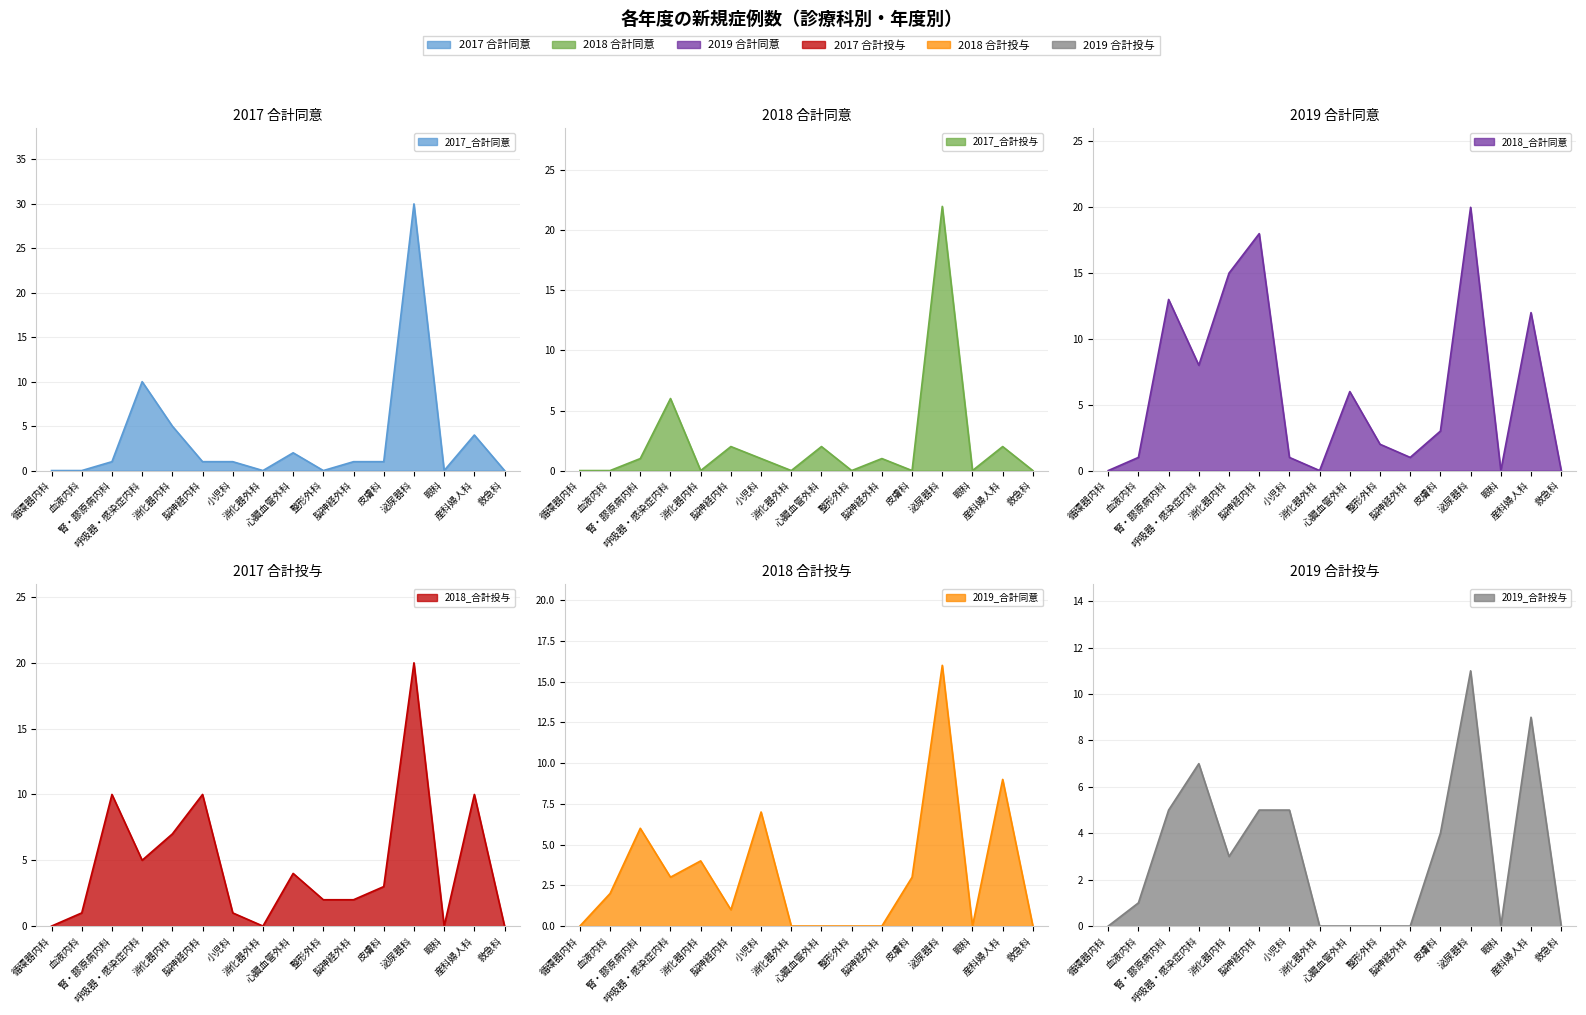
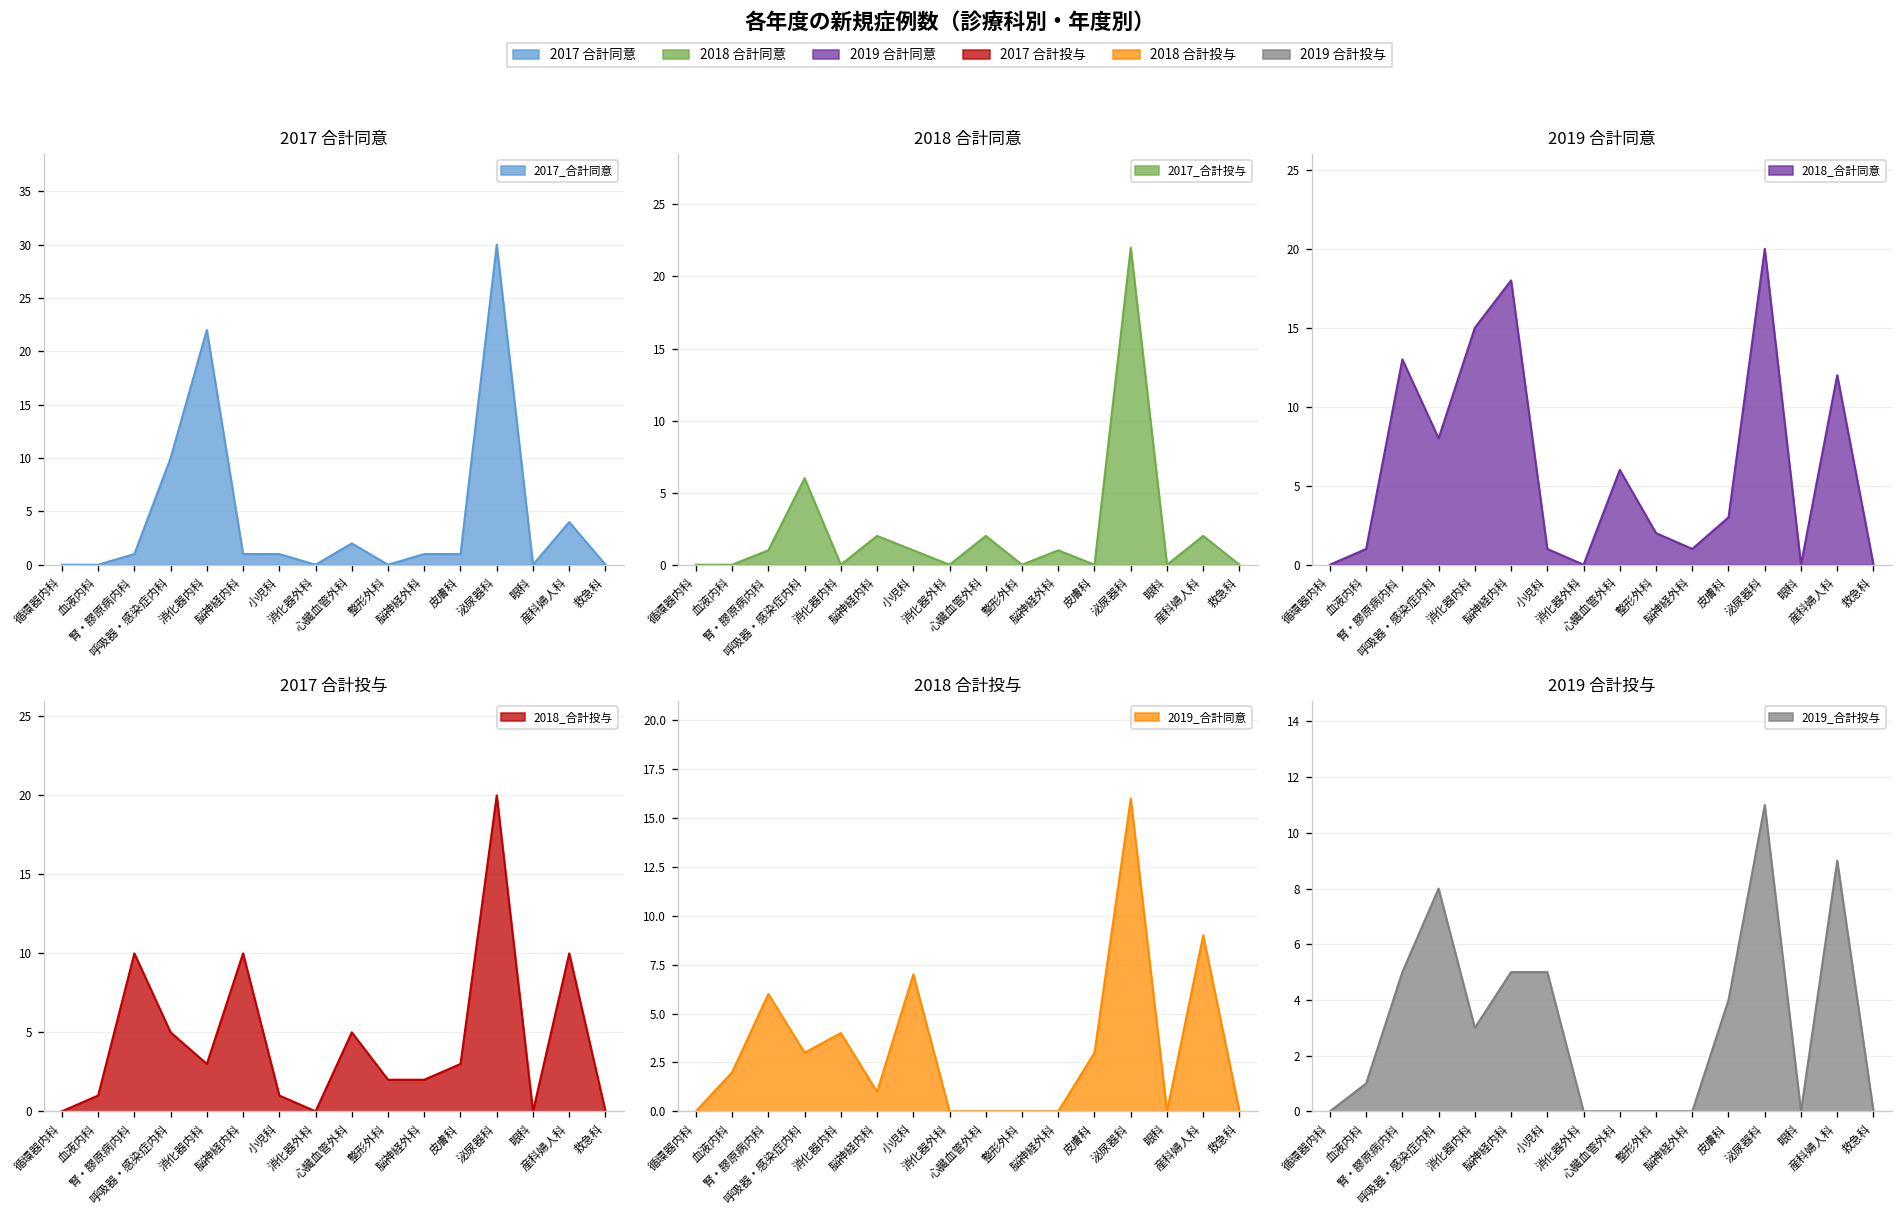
  {
    "2017 合計同意": {
      "循環器内科": 0,
      "血液内科": 0,
      "腎・膠原病内科": 1,
      "呼吸器・感染症内科": 10,
-     "消化器内科": 5,
+     "消化器内科": 22,
      "脳神経内科": 1,
      "小児科": 1,
      "消化器外科": 0,
      "心臓血管外科": 2,
      "整形外科": 0,
      "脳神経外科": 1,
      "皮膚科": 1,
      "泌尿器科": 30,
      "眼科": 0,
      "産科婦人科": 4,
      "救急科": 0
    },
    "2018 合計同意": {
      "循環器内科": 0.0,
      "血液内科": 0.0,
      "腎・膠原病内科": 1.0,
      "呼吸器・感染症内科": 6.0,
      "消化器内科": 0.0,
      "脳神経内科": 2.0,
      "小児科": 1.0,
      "消化器外科": 0.0,
      "心臓血管外科": 2.0,
      "整形外科": 0.0,
      "脳神経外科": 1.0,
      "皮膚科": 0.0,
      "泌尿器科": 22.0,
      "眼科": 0.0,
      "産科婦人科": 2.0,
      "救急科": 0.0
    },
    "2019 合計同意": {
      "循環器内科": 0.0,
      "血液内科": 1.0,
      "腎・膠原病内科": 13.0,
      "呼吸器・感染症内科": 8.0,
      "消化器内科": 15.0,
      "脳神経内科": 18.0,
      "小児科": 1.0,
      "消化器外科": 0.0,
      "心臓血管外科": 6.0,
      "整形外科": 2.0,
      "脳神経外科": 1.0,
      "皮膚科": 3.0,
      "泌尿器科": 20.0,
      "眼科": 0.0,
      "産科婦人科": 12.0,
      "救急科": 0.0
    },
    "2017 合計投与": {
      "循環器内科": 0,
      "血液内科": 1,
      "腎・膠原病内科": 10,
      "呼吸器・感染症内科": 5,
-     "消化器内科": 7,
+     "消化器内科": 3,
      "脳神経内科": 10,
      "小児科": 1,
      "消化器外科": 0,
-     "心臓血管外科": 4,
+     "心臓血管外科": 5,
      "整形外科": 2,
      "脳神経外科": 2,
      "皮膚科": 3,
      "泌尿器科": 20,
      "眼科": 0,
      "産科婦人科": 10,
      "救急科": 0
    },
    "2018 合計投与": {
      "循環器内科": 0.0,
      "血液内科": 2.0,
      "腎・膠原病内科": 6.0,
      "呼吸器・感染症内科": 3.0,
      "消化器内科": 4.0,
      "脳神経内科": 1.0,
      "小児科": 7.0,
      "消化器外科": 0.0,
      "心臓血管外科": 0.0,
      "整形外科": 0.0,
      "脳神経外科": 0.0,
      "皮膚科": 3.0,
      "泌尿器科": 16.0,
      "眼科": 0.0,
      "産科婦人科": 9.0,
      "救急科": 0.0
    },
    "2019 合計投与": {
      "循環器内科": 0,
      "血液内科": 1,
      "腎・膠原病内科": 5,
-     "呼吸器・感染症内科": 7,
+     "呼吸器・感染症内科": 8,
      "消化器内科": 3,
      "脳神経内科": 5,
      "小児科": 5,
      "消化器外科": 0,
      "心臓血管外科": 0,
      "整形外科": 0,
      "脳神経外科": 0,
      "皮膚科": 4,
      "泌尿器科": 11,
      "眼科": 0,
      "産科婦人科": 9,
      "救急科": 0
    }
  }
